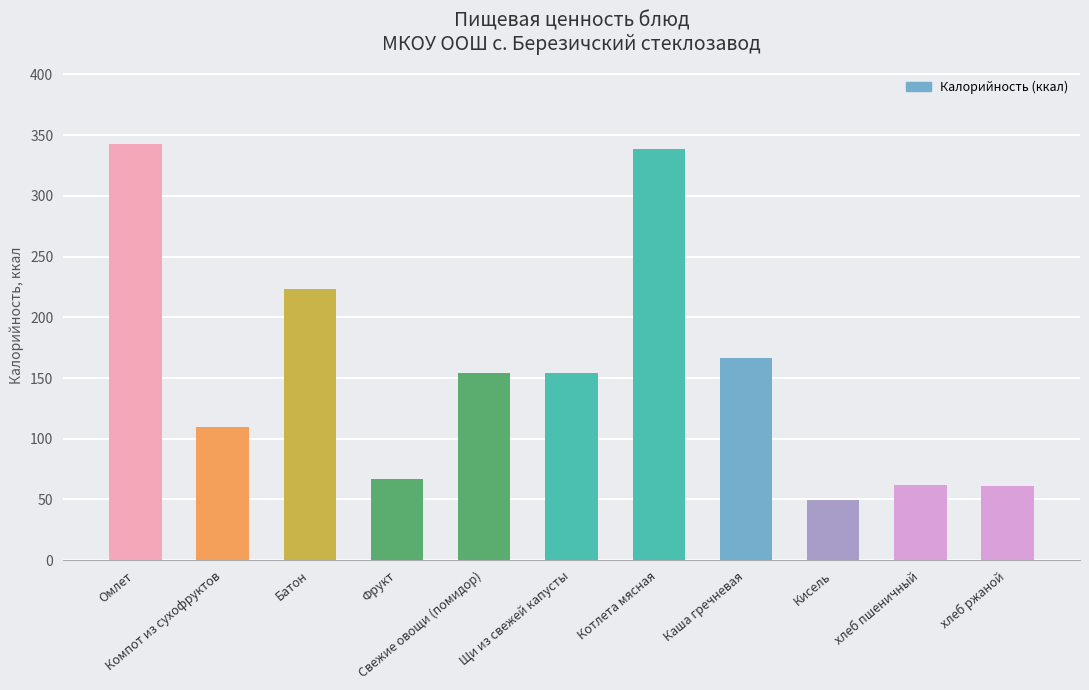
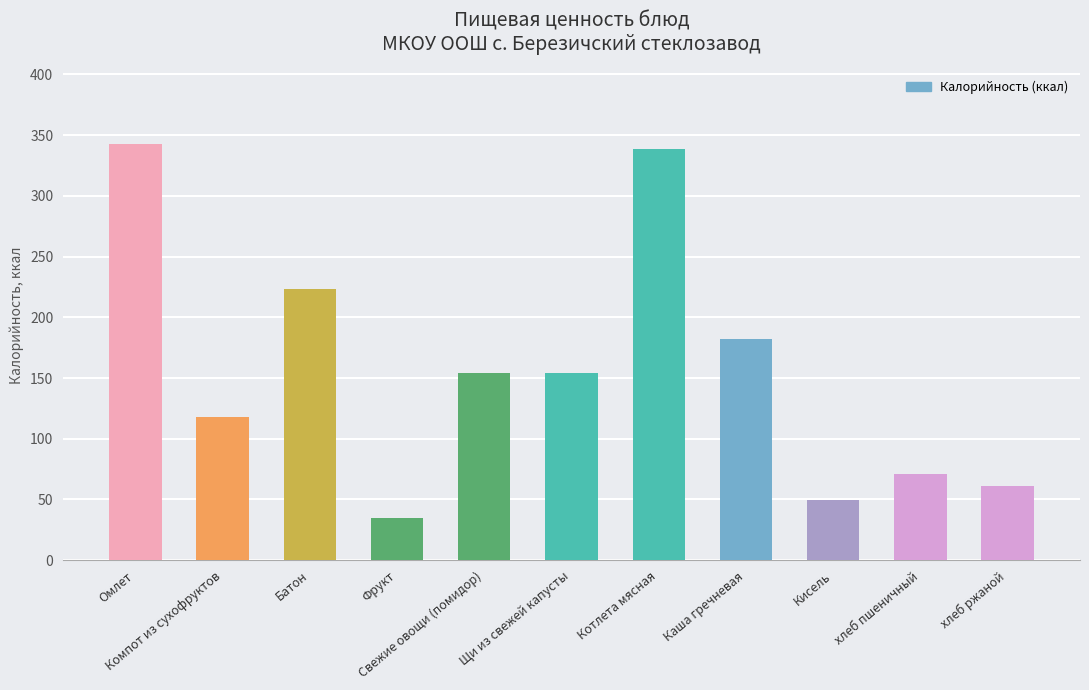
  {
    "Омлет": 342,
-   "Компот из сухофруктов": 110,
+   "Компот из сухофруктов": 118,
    "Батон": 223,
-   "Фрукт": 67,
+   "Фрукт": 35,
    "Свежие овощи (помидор)": 154,
    "Щи из свежей капусты": 154,
    "Котлета мясная": 339,
-   "Каша гречневая": 167,
+   "Каша гречневая": 182,
    "Кисель": 50,
-   "хлеб пшеничный": 62,
+   "хлеб пшеничный": 71,
    "хлеб ржаной": 61
  }
